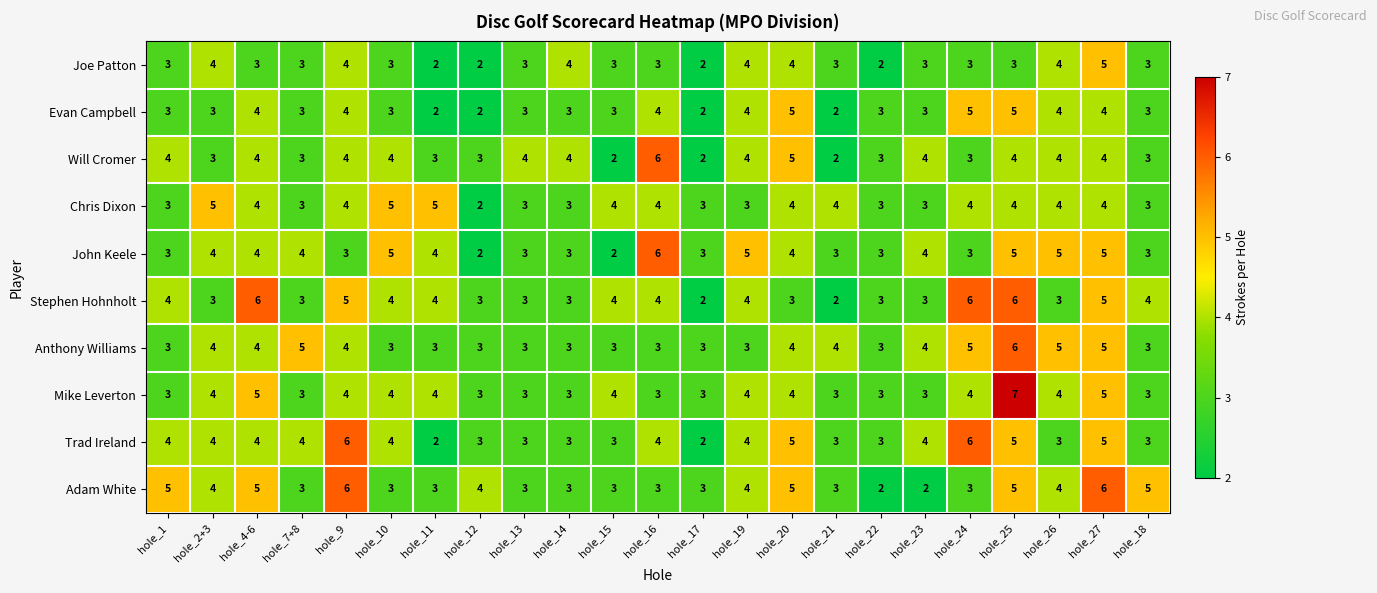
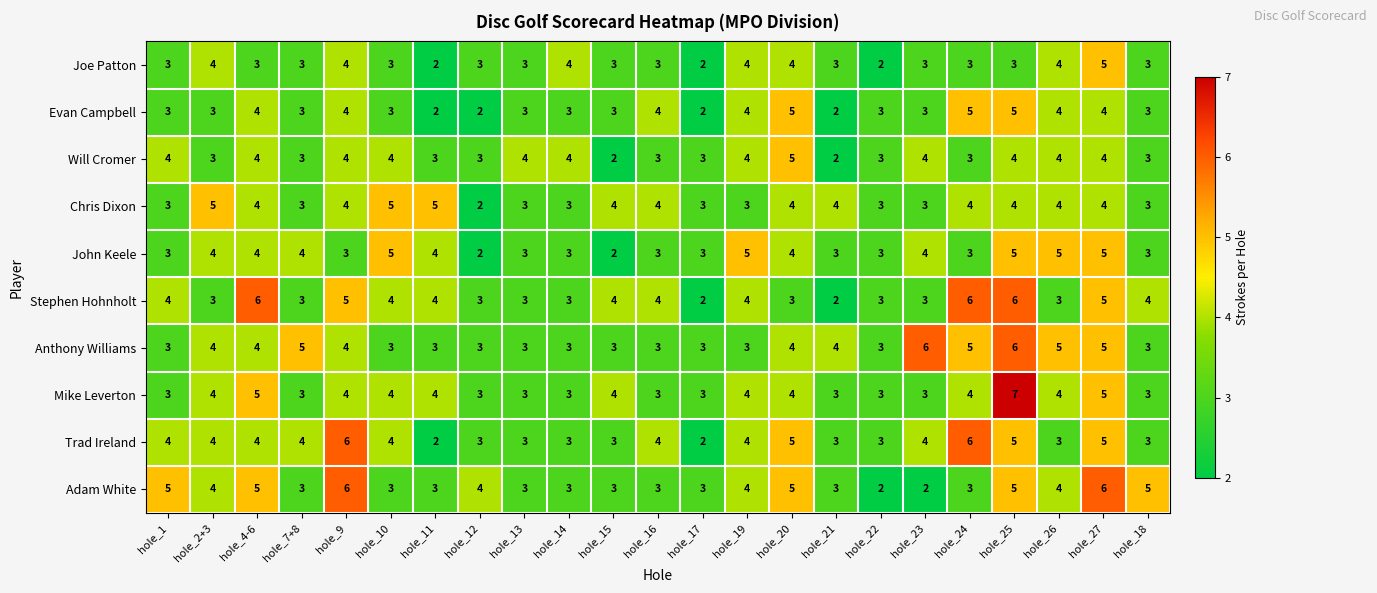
  {
    "Joe Patton": {
      "hole_1": 3,
      "hole_2+3": 4,
      "hole_4-6": 3,
      "hole_7+8": 3,
      "hole_9": 4,
      "hole_10": 3,
      "hole_11": 2,
-     "hole_12": 2,
+     "hole_12": 3,
      "hole_13": 3,
      "hole_14": 4,
      "hole_15": 3,
      "hole_16": 3,
      "hole_17": 2,
      "hole_19": 4,
      "hole_20": 4,
      "hole_21": 3,
      "hole_22": 2,
      "hole_23": 3,
      "hole_24": 3,
      "hole_25": 3,
      "hole_26": 4,
      "hole_27": 5,
      "hole_18": 3
    },
    "Will Cromer": {
      "hole_1": 4,
      "hole_2+3": 3,
      "hole_4-6": 4,
      "hole_7+8": 3,
      "hole_9": 4,
      "hole_10": 4,
      "hole_11": 3,
      "hole_12": 3,
      "hole_13": 4,
      "hole_14": 4,
      "hole_15": 2,
-     "hole_16": 6,
-     "hole_17": 2,
+     "hole_16": 3,
+     "hole_17": 3,
      "hole_19": 4,
      "hole_20": 5,
      "hole_21": 2,
      "hole_22": 3,
      "hole_23": 4,
      "hole_24": 3,
      "hole_25": 4,
      "hole_26": 4,
      "hole_27": 4,
      "hole_18": 3
    },
    "John Keele": {
      "hole_1": 3,
      "hole_2+3": 4,
      "hole_4-6": 4,
      "hole_7+8": 4,
      "hole_9": 3,
      "hole_10": 5,
      "hole_11": 4,
      "hole_12": 2,
      "hole_13": 3,
      "hole_14": 3,
      "hole_15": 2,
-     "hole_16": 6,
+     "hole_16": 3,
      "hole_17": 3,
      "hole_19": 5,
      "hole_20": 4,
      "hole_21": 3,
      "hole_22": 3,
      "hole_23": 4,
      "hole_24": 3,
      "hole_25": 5,
      "hole_26": 5,
      "hole_27": 5,
      "hole_18": 3
    },
    "Anthony Williams": {
      "hole_1": 3,
      "hole_2+3": 4,
      "hole_4-6": 4,
      "hole_7+8": 5,
      "hole_9": 4,
      "hole_10": 3,
      "hole_11": 3,
      "hole_12": 3,
      "hole_13": 3,
      "hole_14": 3,
      "hole_15": 3,
      "hole_16": 3,
      "hole_17": 3,
      "hole_19": 3,
      "hole_20": 4,
      "hole_21": 4,
      "hole_22": 3,
-     "hole_23": 4,
+     "hole_23": 6,
      "hole_24": 5,
      "hole_25": 6,
      "hole_26": 5,
      "hole_27": 5,
      "hole_18": 3
    }
  }
